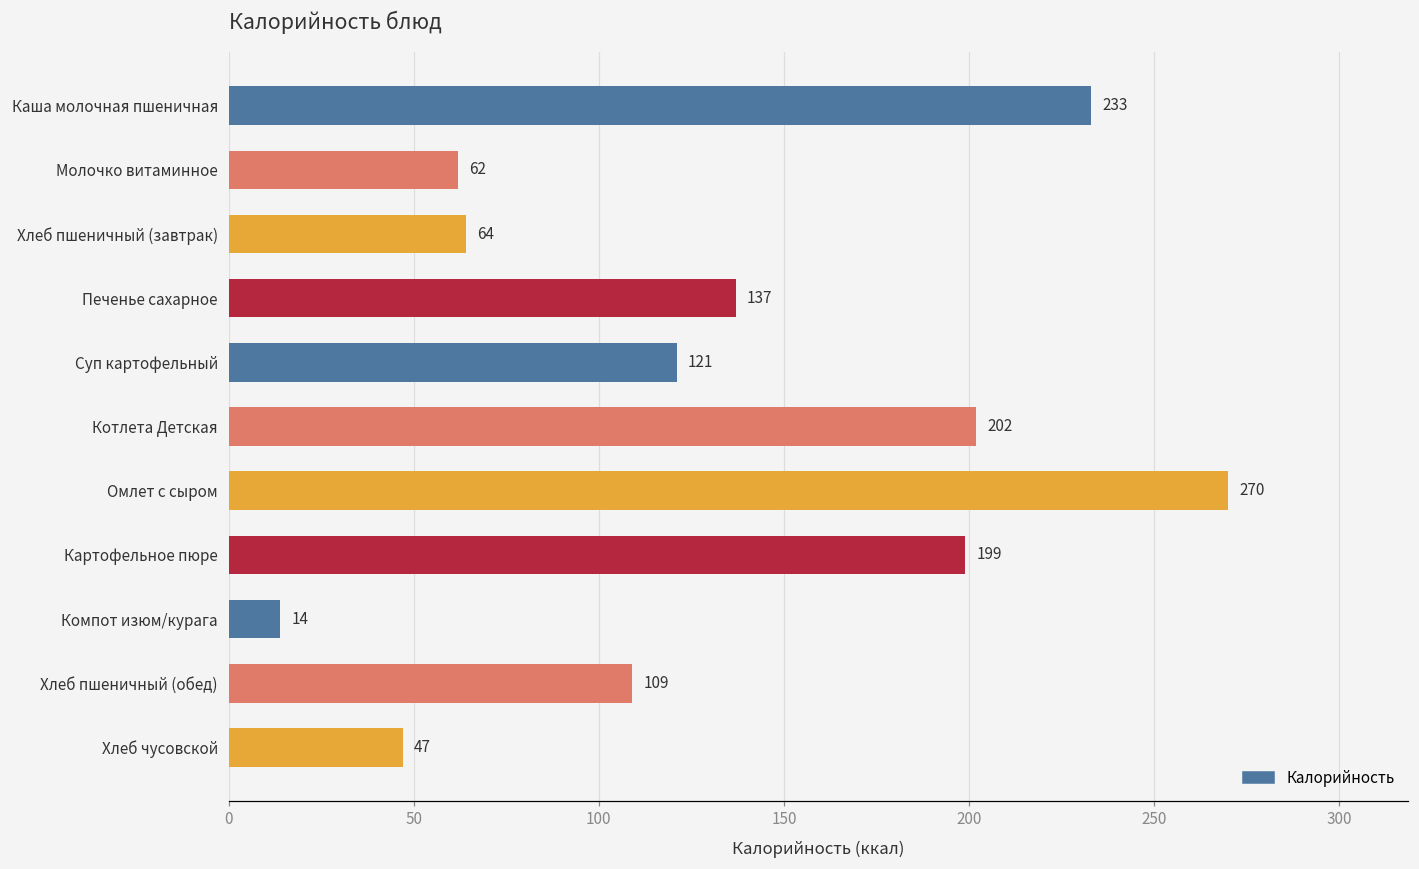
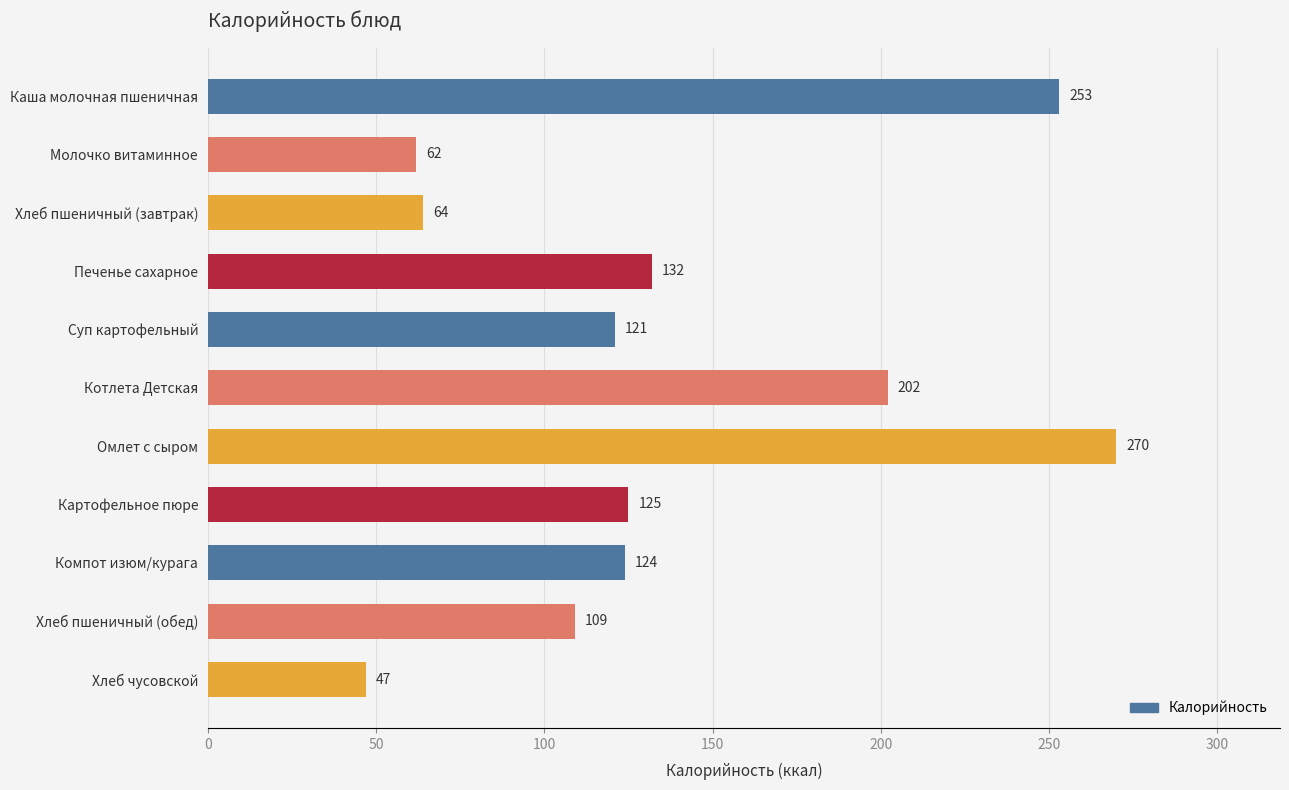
  {
-   "Каша молочная пшеничная": 233,
+   "Каша молочная пшеничная": 253,
    "Молочко витаминное": 62,
    "Хлеб пшеничный (завтрак)": 64,
-   "Печенье сахарное": 137,
+   "Печенье сахарное": 132,
    "Суп картофельный": 121,
    "Котлета Детская": 202,
    "Омлет с сыром": 270,
-   "Картофельное пюре": 199,
-   "Компот изюм/курага": 14,
+   "Картофельное пюре": 125,
+   "Компот изюм/курага": 124,
    "Хлеб пшеничный (обед)": 109,
    "Хлеб чусовской": 47
  }
